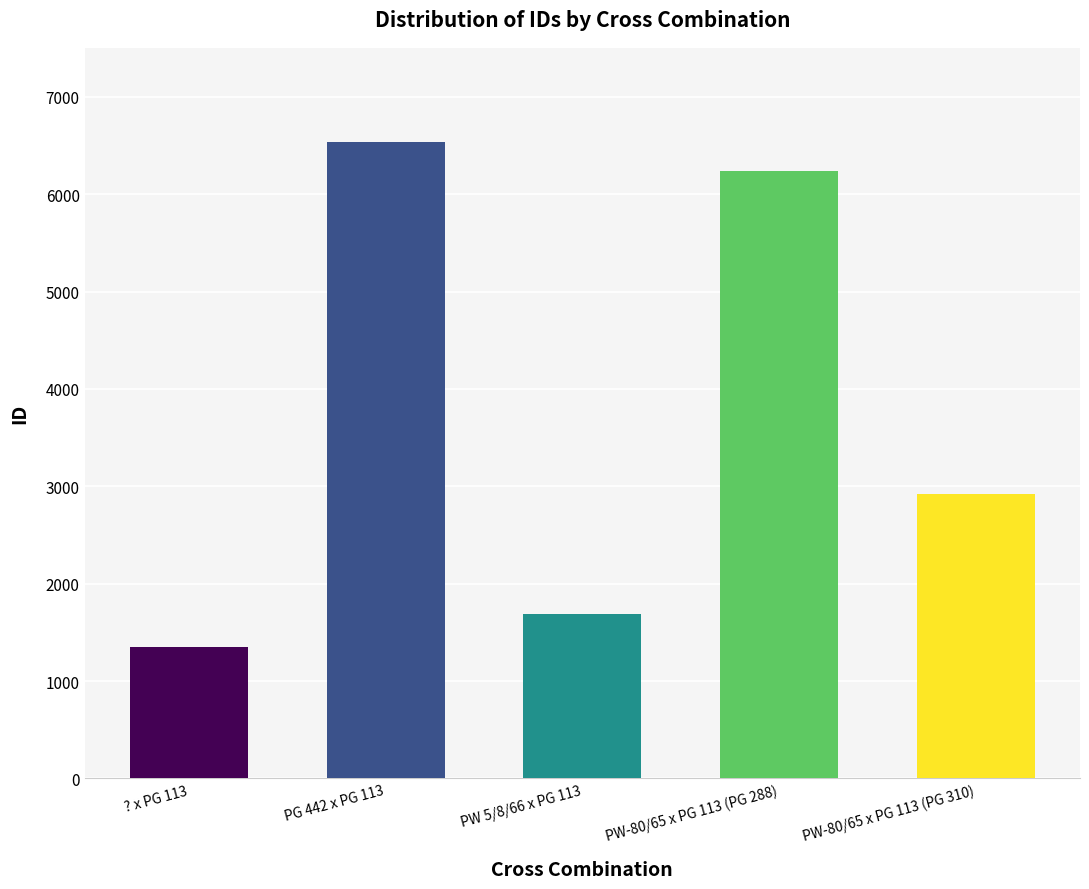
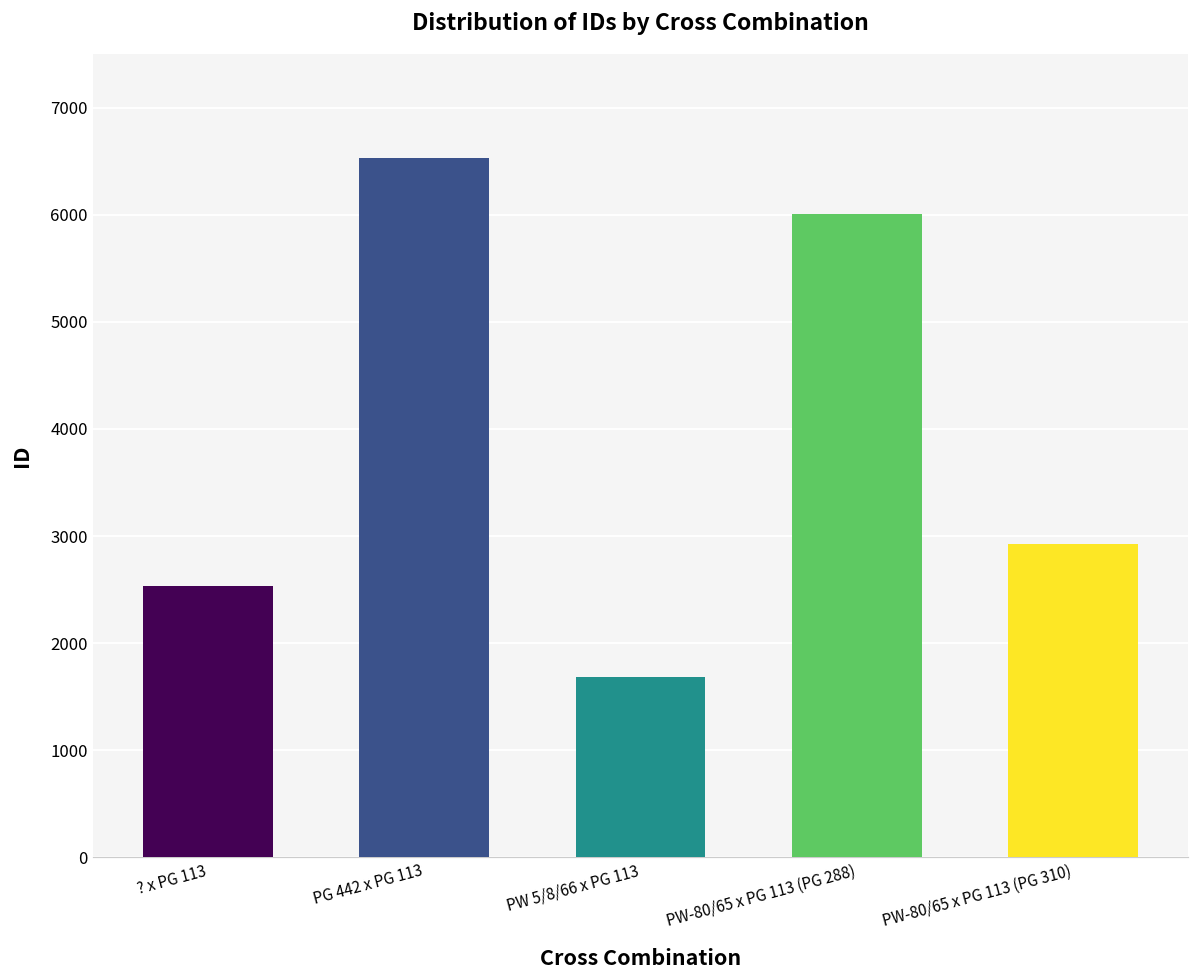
  {
-   "? x PG 113": 1300,
+   "? x PG 113": 2500,
    "PG 442 x PG 113": 6500,
    "PW 5/8/66 x PG 113": 1700,
-   "PW-80/65 x PG 113 (PG 288)": 6200,
+   "PW-80/65 x PG 113 (PG 288)": 6000,
    "PW-80/65 x PG 113 (PG 310)": 2900
  }
